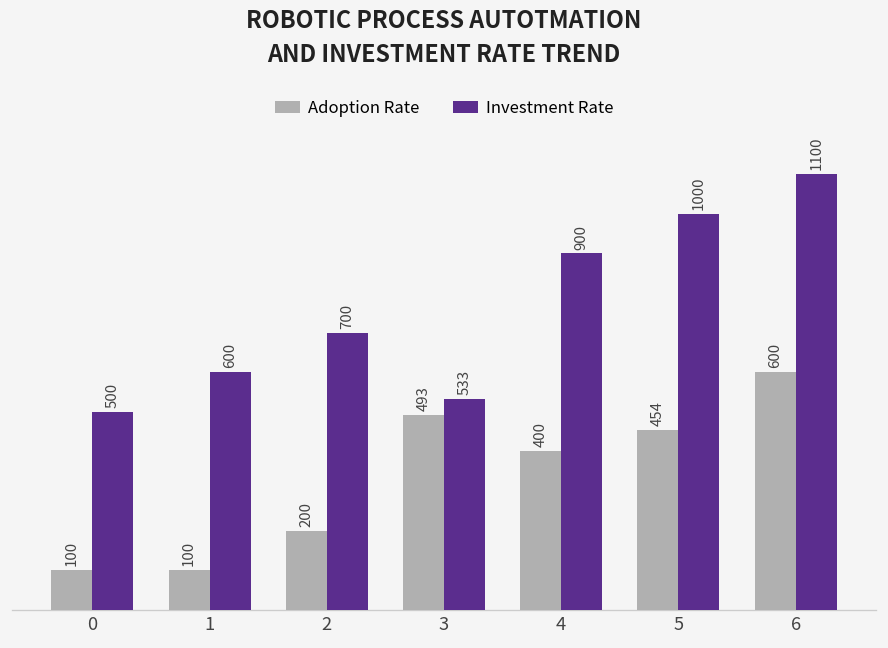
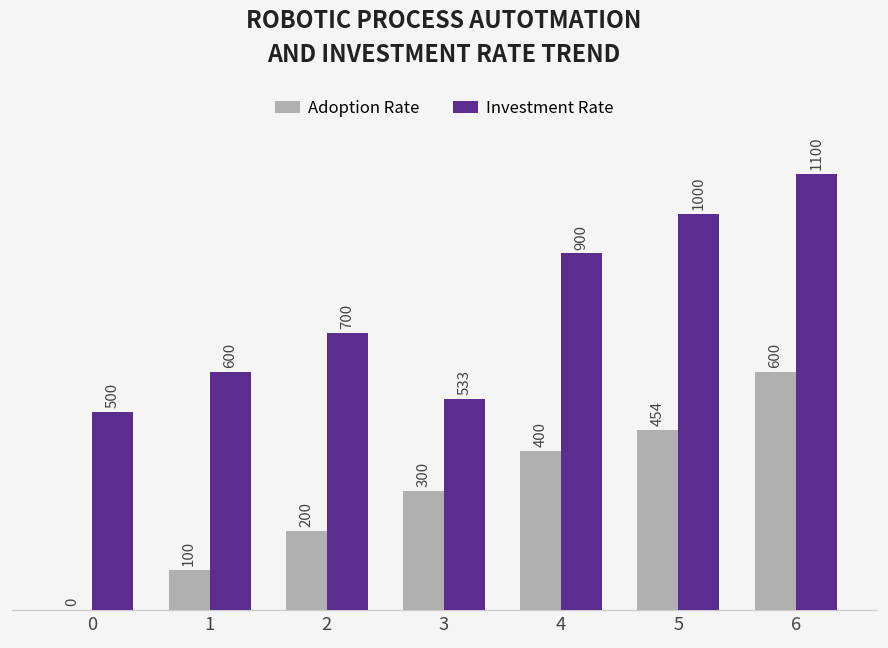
  {
    "Adoption Rate": {
-     "0": 100,
+     "0": 0,
      "1": 100,
      "2": 200,
-     "3": 493,
+     "3": 300,
      "4": 400,
      "5": 454,
      "6": 600
    },
    "Investment Rate": {
      "0": 500,
      "1": 600,
      "2": 700,
      "3": 533,
      "4": 900,
      "5": 1000,
      "6": 1100
    }
  }
